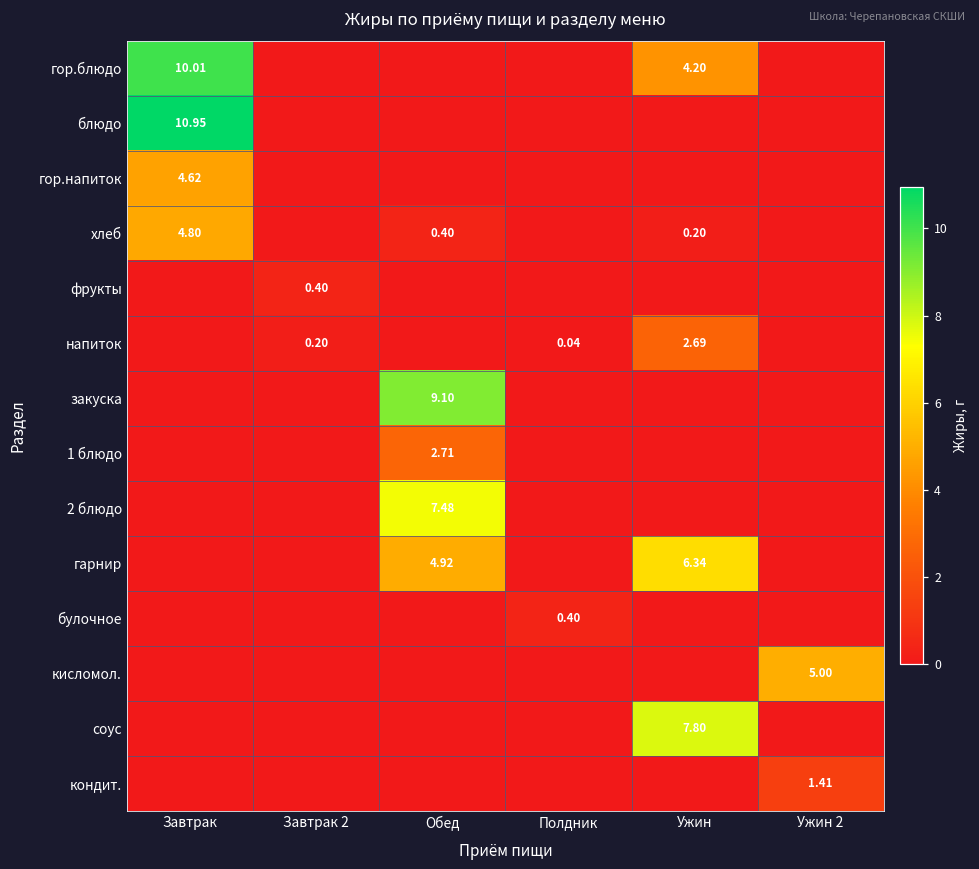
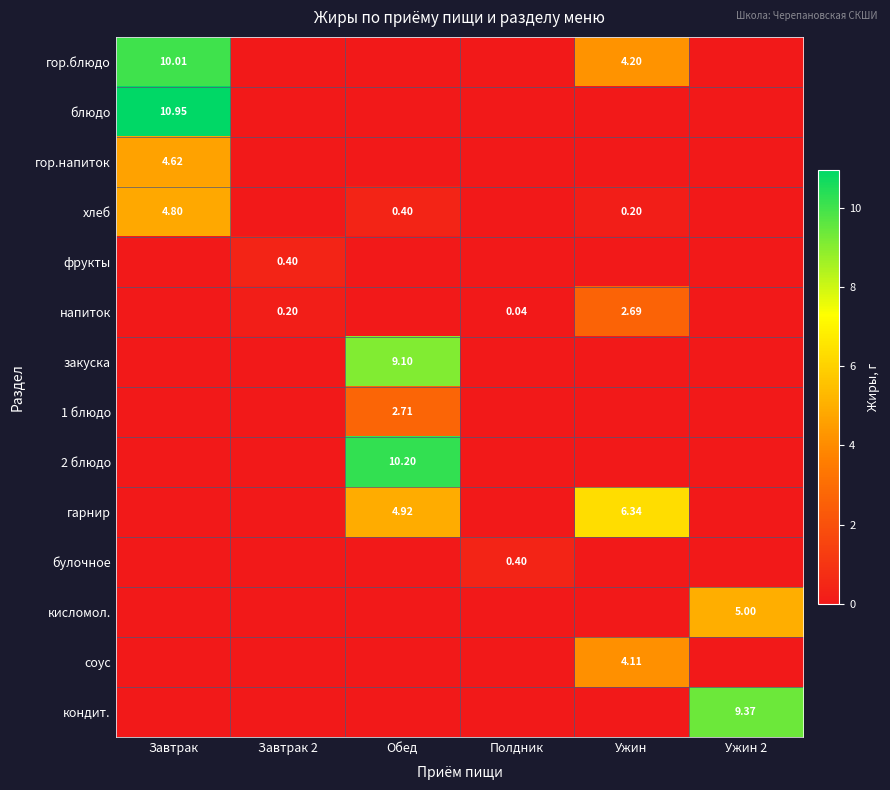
  {
    "гор.блюдо": {
      "Завтрак": 10.01,
      "Ужин": 4.20
    },
    "блюдо": {
      "Завтрак": 10.95
    },
    "гор.напиток": {
      "Завтрак": 4.62
    },
    "хлеб": {
      "Завтрак": 4.80,
      "Обед": 0.40,
      "Ужин": 0.20
    },
    "фрукты": {
      "Завтрак 2": 0.40
    },
    "напиток": {
      "Завтрак 2": 0.20,
      "Полдник": 0.04,
      "Ужин": 2.69
    },
    "закуска": {
      "Обед": 9.10
    },
    "1 блюдо": {
      "Обед": 2.71
    },
    "2 блюдо": {
-     "Обед": 7.48
+     "Обед": 10.20
    },
    "гарнир": {
      "Обед": 4.92,
      "Ужин": 6.34
    },
    "булочное": {
      "Полдник": 0.40
    },
    "кисломол.": {
      "Ужин 2": 5.00
    },
    "соус": {
-     "Ужин": 7.80
+     "Ужин": 4.11
    },
    "кондит.": {
-     "Ужин 2": 1.41
+     "Ужин 2": 9.37
    }
  }
